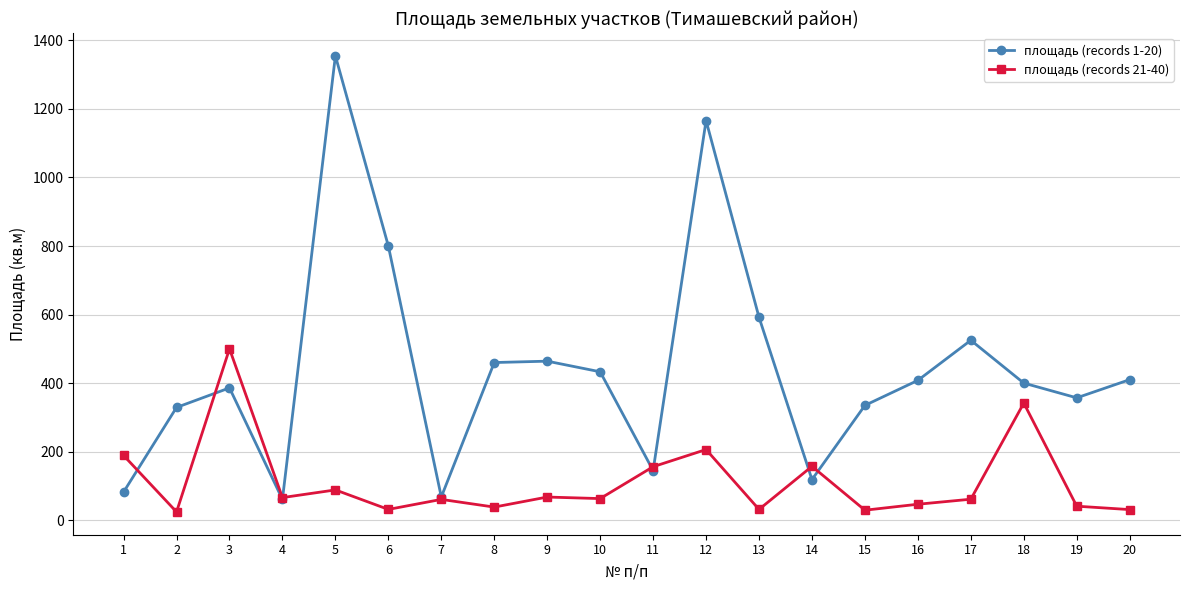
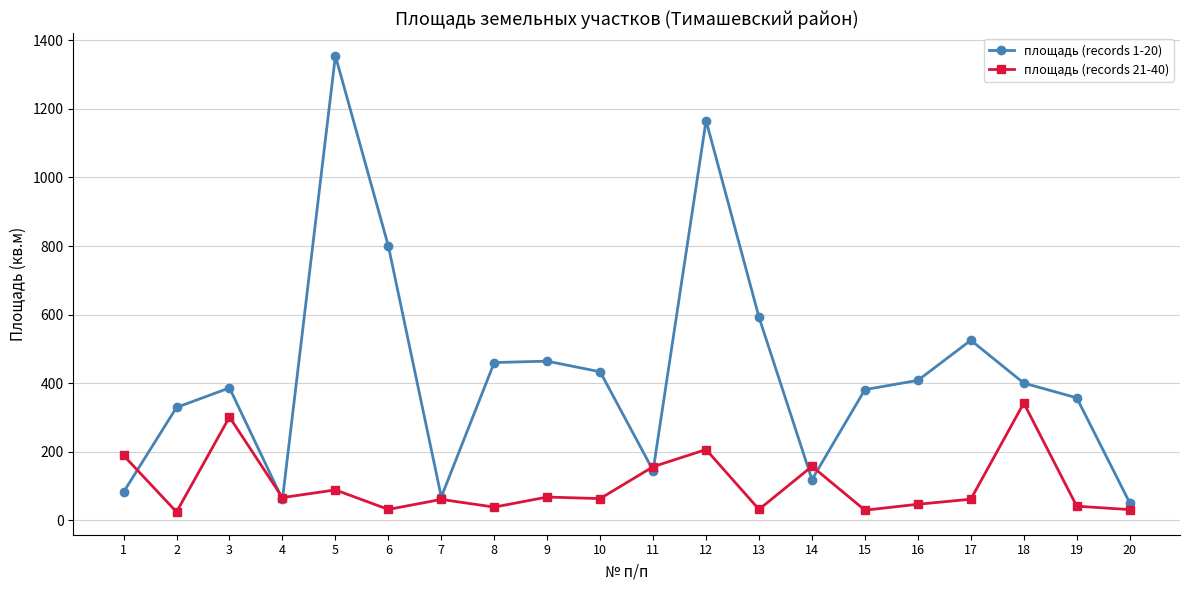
  {
    "площадь (records 1-20)": {
      "1": 80,
      "2": 330,
      "3": 390,
      "5": 1360,
      "6": 800,
      "8": 460,
      "9": 460,
      "10": 430,
      "11": 140,
      "12": 1170,
      "13": 590,
      "14": 120,
-     "15": 340,
+     "15": 380,
      "16": 410,
      "17": 530,
      "18": 400,
      "19": 360,
-     "20": 410
+     "20": 50
    },
    "площадь (records 21-40)": {
      "1": 190,
      "2": 20,
-     "3": 500,
+     "3": 300,
      "5": 90,
      "6": 30,
      "8": 40,
      "9": 70,
      "10": 60,
      "11": 160,
      "12": 210,
      "13": 30,
      "14": 160,
      "15": 30,
      "16": 50,
      "17": 60,
      "18": 340,
      "19": 40,
      "20": 30
    }
  }
